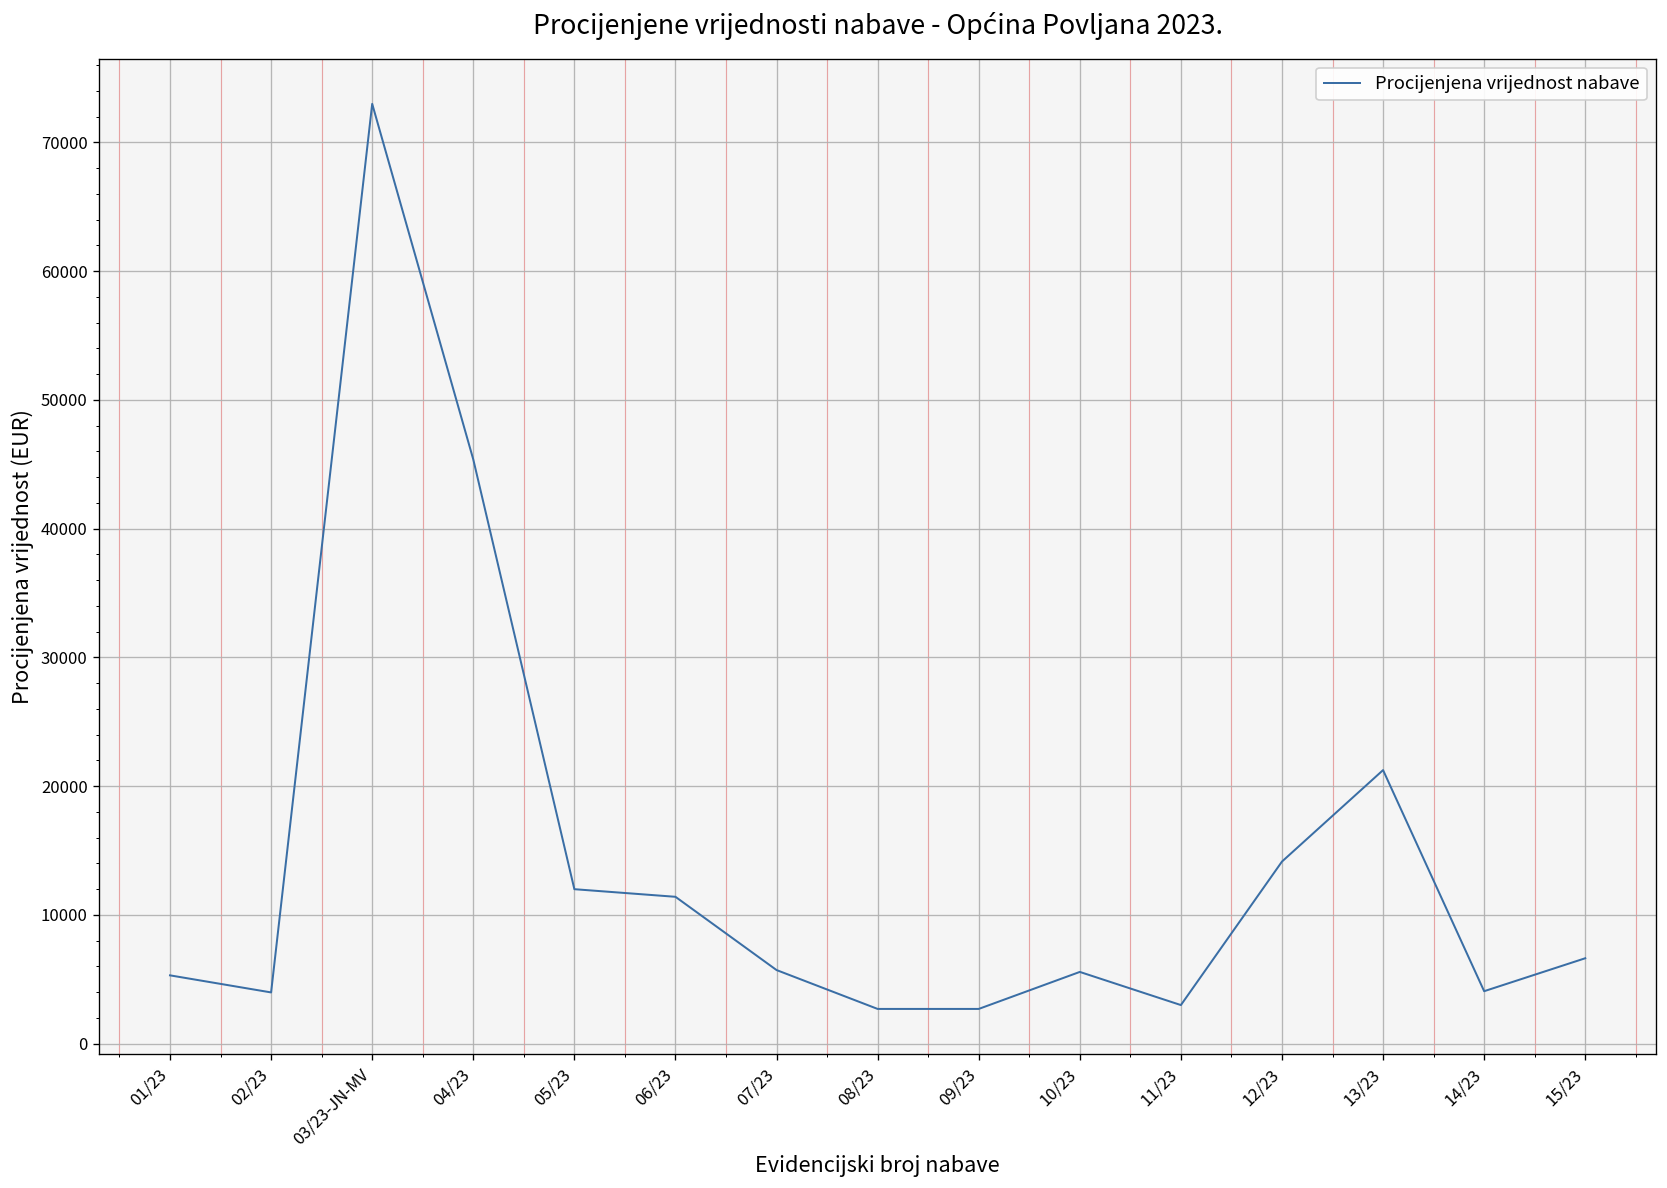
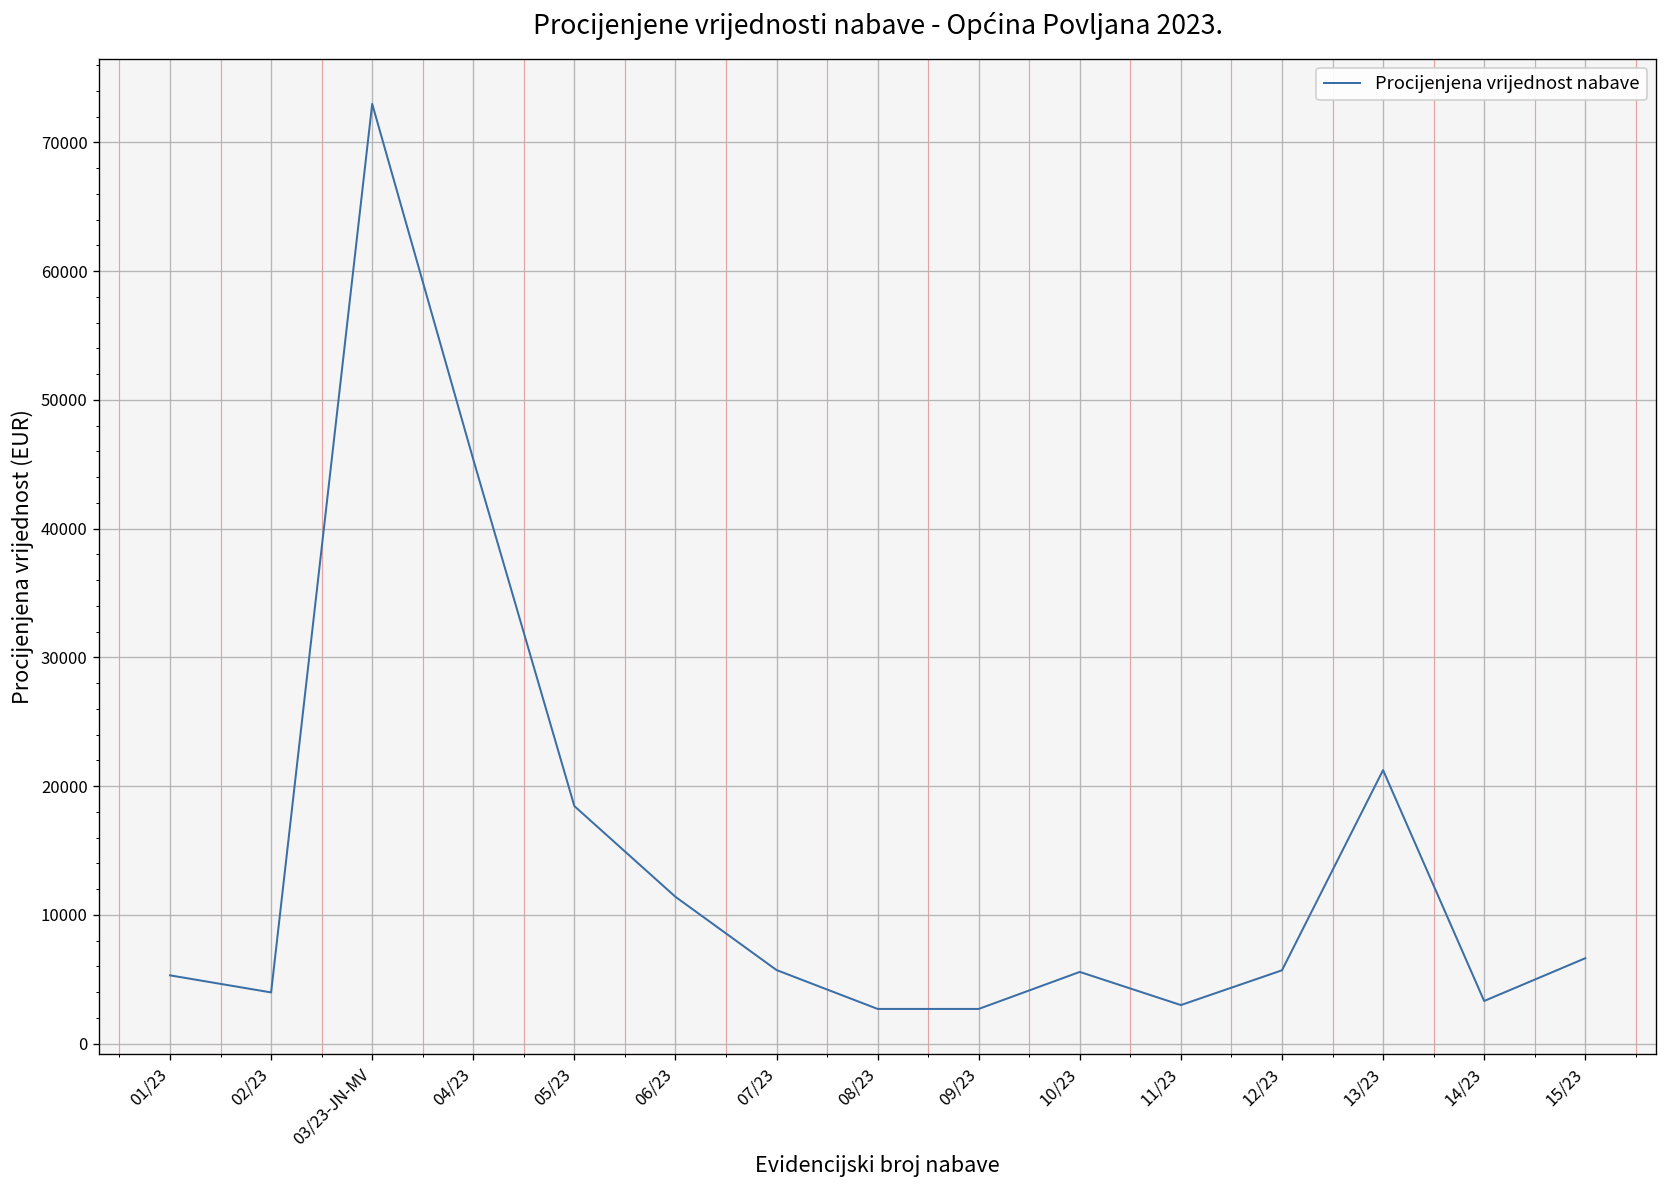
  {
    "01/23": 5300,
    "02/23": 4000,
    "03/23-JN-MV": 73000,
    "04/23": 45400,
-   "05/23": 12000,
+   "05/23": 18500,
    "06/23": 11400,
    "07/23": 5700,
    "08/23": 2700,
    "09/23": 2700,
    "10/23": 5600,
    "11/23": 3000,
-   "12/23": 14100,
+   "12/23": 5700,
    "13/23": 21300,
-   "14/23": 4100,
+   "14/23": 3300,
    "15/23": 6600
  }
